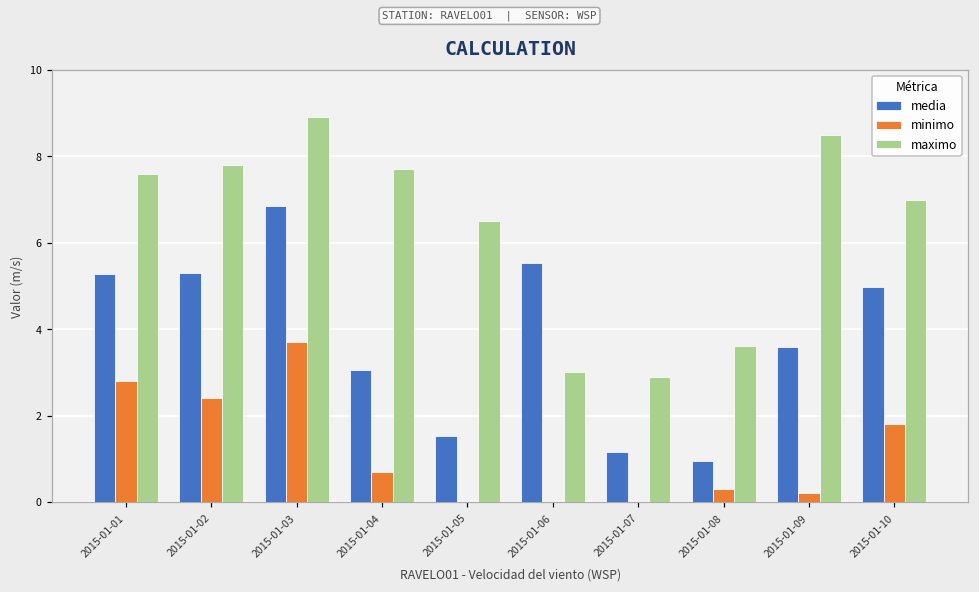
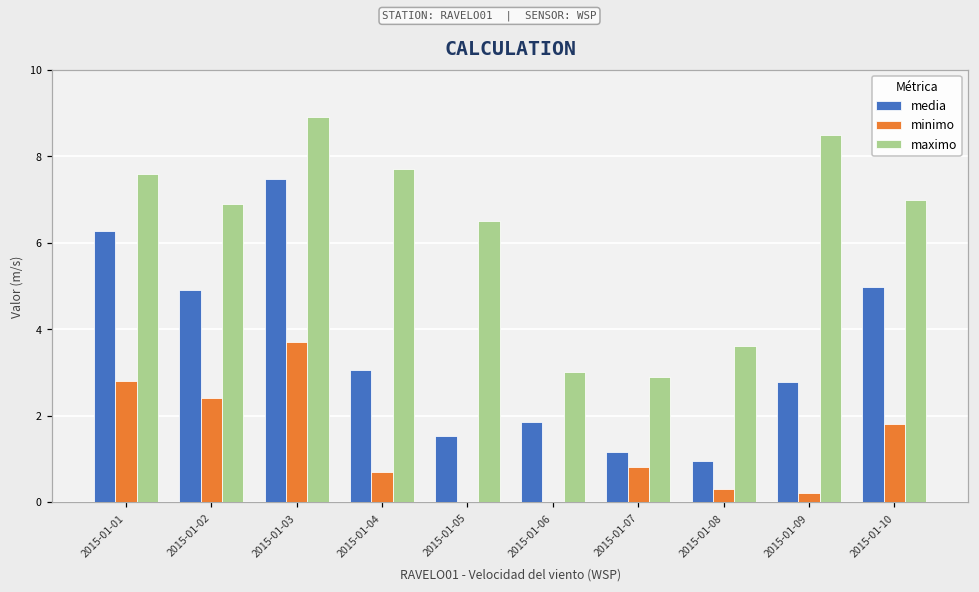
  {
    "media": {
-     "2015-01-01": 5.3,
-     "2015-01-02": 5.3,
-     "2015-01-03": 6.9,
+     "2015-01-01": 6.3,
+     "2015-01-02": 4.9,
+     "2015-01-03": 7.5,
      "2015-01-04": 3.1,
      "2015-01-05": 1.5,
-     "2015-01-06": 5.5,
+     "2015-01-06": 1.9,
      "2015-01-07": 1.2,
      "2015-01-08": 1.0,
-     "2015-01-09": 3.6,
+     "2015-01-09": 2.8,
      "2015-01-10": 5.0
    },
    "minimo": {
      "2015-01-01": 2.8,
      "2015-01-02": 2.4,
      "2015-01-03": 3.7,
      "2015-01-04": 0.7,
      "2015-01-05": 0.0,
      "2015-01-06": 0.0,
-     "2015-01-07": 0.0,
+     "2015-01-07": 0.8,
      "2015-01-08": 0.3,
      "2015-01-09": 0.2,
      "2015-01-10": 1.8
    },
    "maximo": {
      "2015-01-01": 7.6,
-     "2015-01-02": 7.8,
+     "2015-01-02": 6.9,
      "2015-01-03": 8.9,
      "2015-01-04": 7.7,
      "2015-01-05": 6.5,
      "2015-01-06": 3.0,
      "2015-01-07": 2.9,
      "2015-01-08": 3.6,
      "2015-01-09": 8.5,
      "2015-01-10": 7.0
    }
  }
